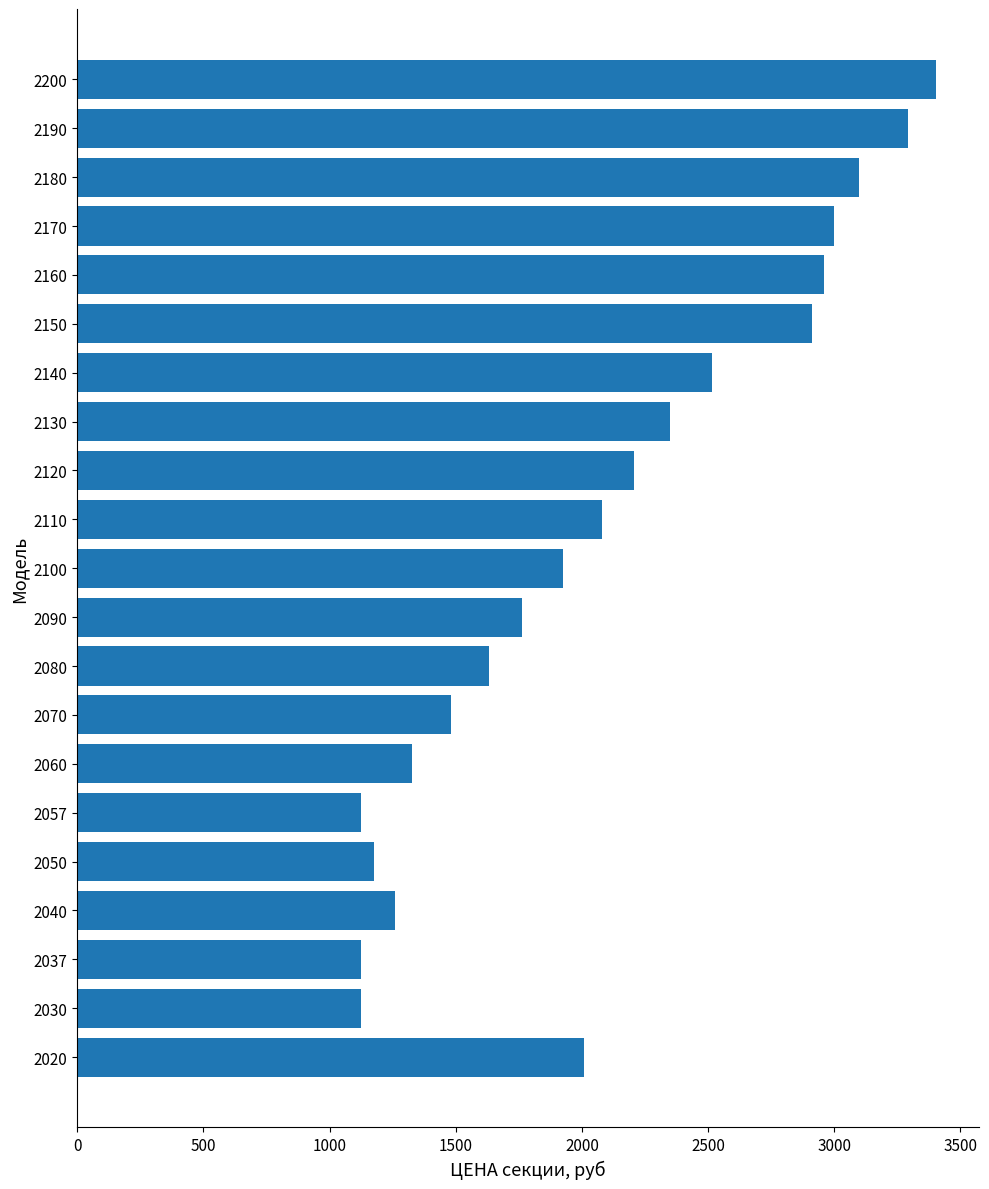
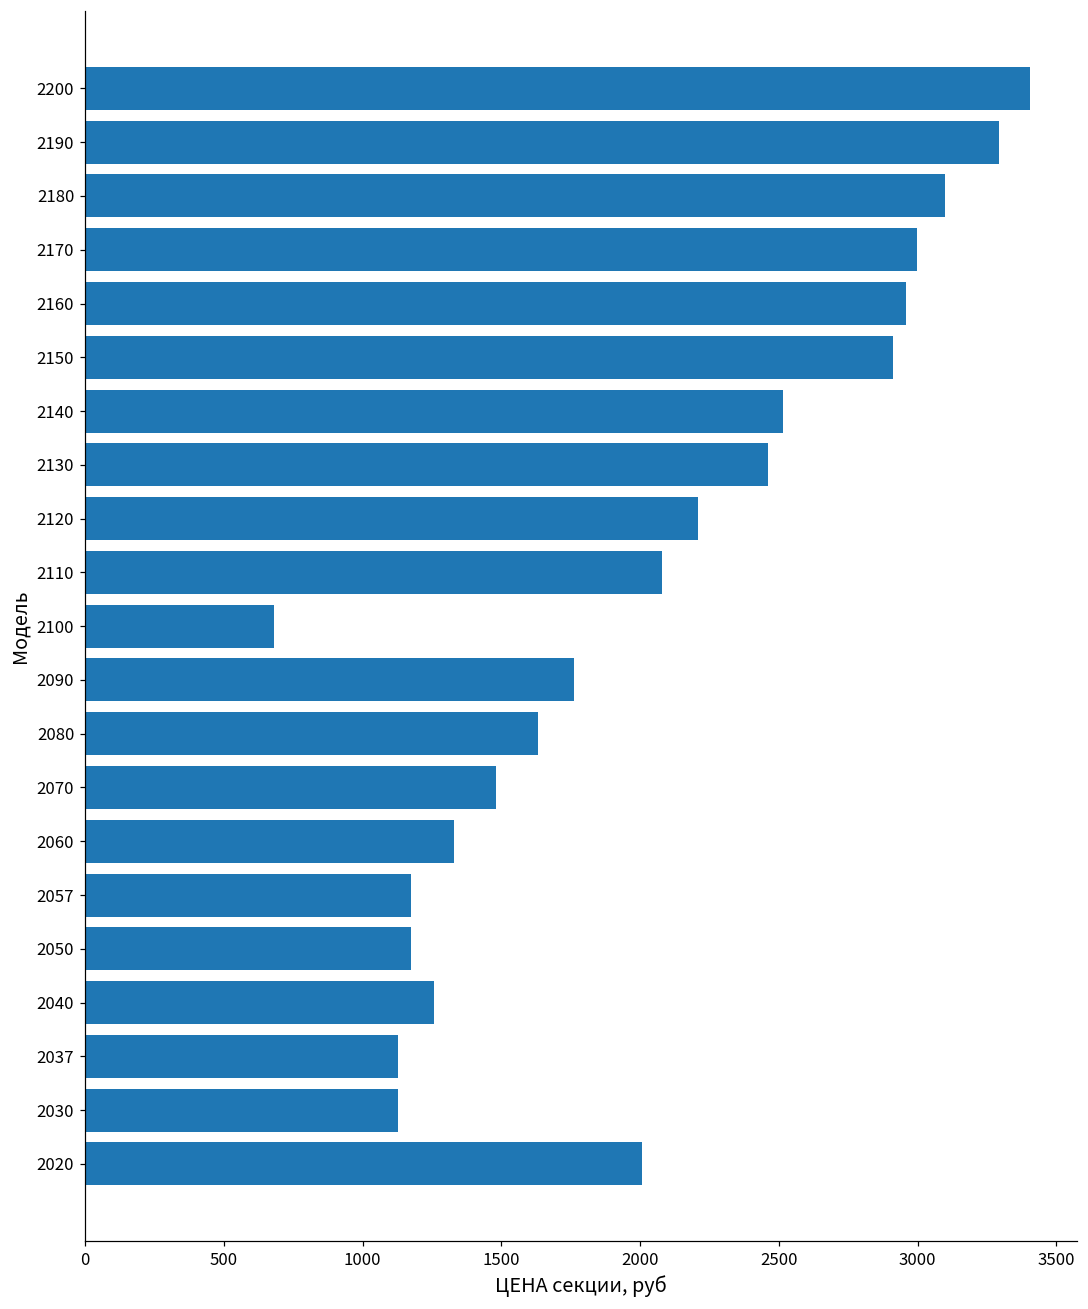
  {
    "2200": 3410,
    "2190": 3290,
    "2180": 3100,
    "2170": 3000,
    "2160": 2960,
    "2150": 2910,
    "2140": 2510,
-   "2130": 2350,
+   "2130": 2460,
    "2120": 2210,
    "2110": 2080,
-   "2100": 1930,
+   "2100": 680,
    "2090": 1760,
    "2080": 1630,
    "2070": 1480,
    "2060": 1330,
-   "2057": 1130,
+   "2057": 1180,
    "2050": 1180,
    "2040": 1260,
    "2037": 1130,
    "2030": 1130,
    "2020": 2010
  }
